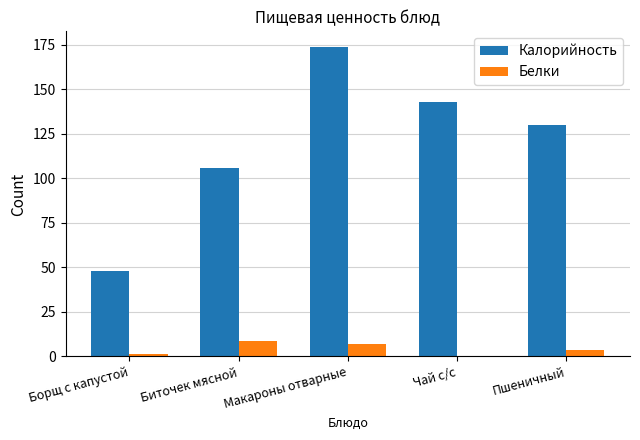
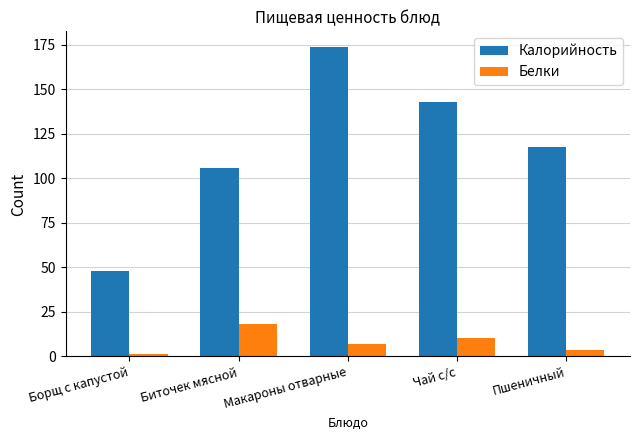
  {
    "Калорийность": {
      "Борщ с капустой": 48,
      "Биточек мясной": 106,
      "Макароны отварные": 174,
      "Чай с/с": 143,
-     "Пшеничный": 130
+     "Пшеничный": 118
    },
    "Белки": {
      "Борщ с капустой": 1,
-     "Биточек мясной": 9,
+     "Биточек мясной": 18,
      "Макароны отварные": 7,
-     "Чай с/с": 0,
+     "Чай с/с": 10,
      "Пшеничный": 4
    }
  }
